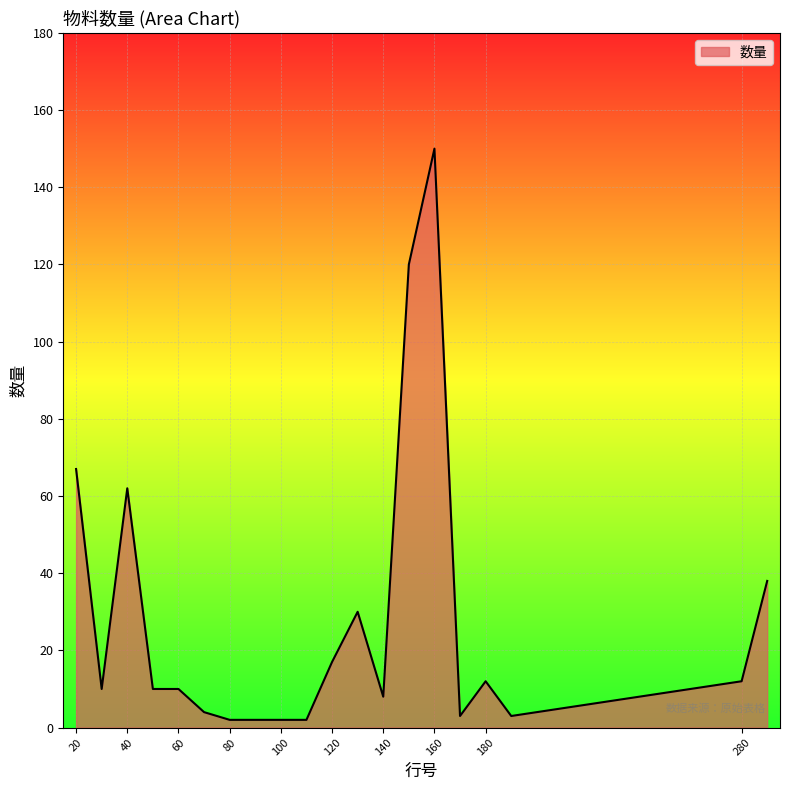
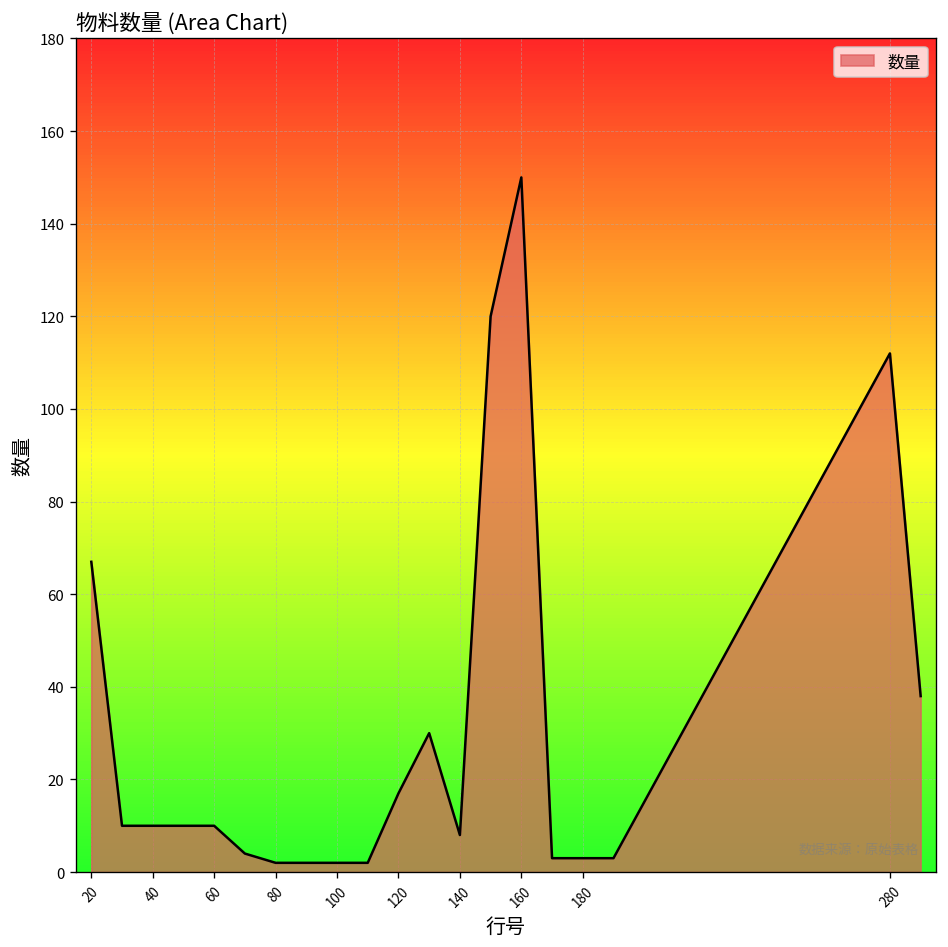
  {
    "20": 67,
-   "40": 62,
+   "40": 10,
    "60": 10,
    "80": 2,
    "100": 2,
    "120": 17,
    "140": 8,
    "160": 150,
-   "180": 12,
-   "280": 12
+   "180": 3,
+   "280": 112
  }
